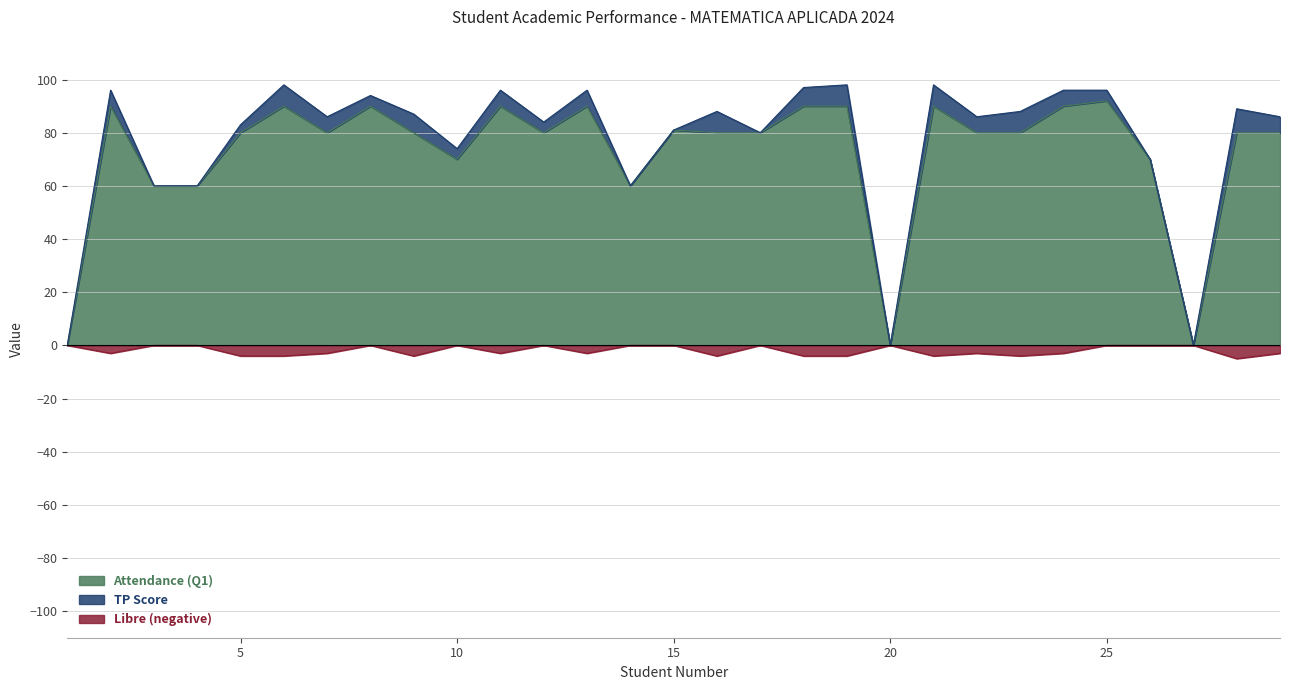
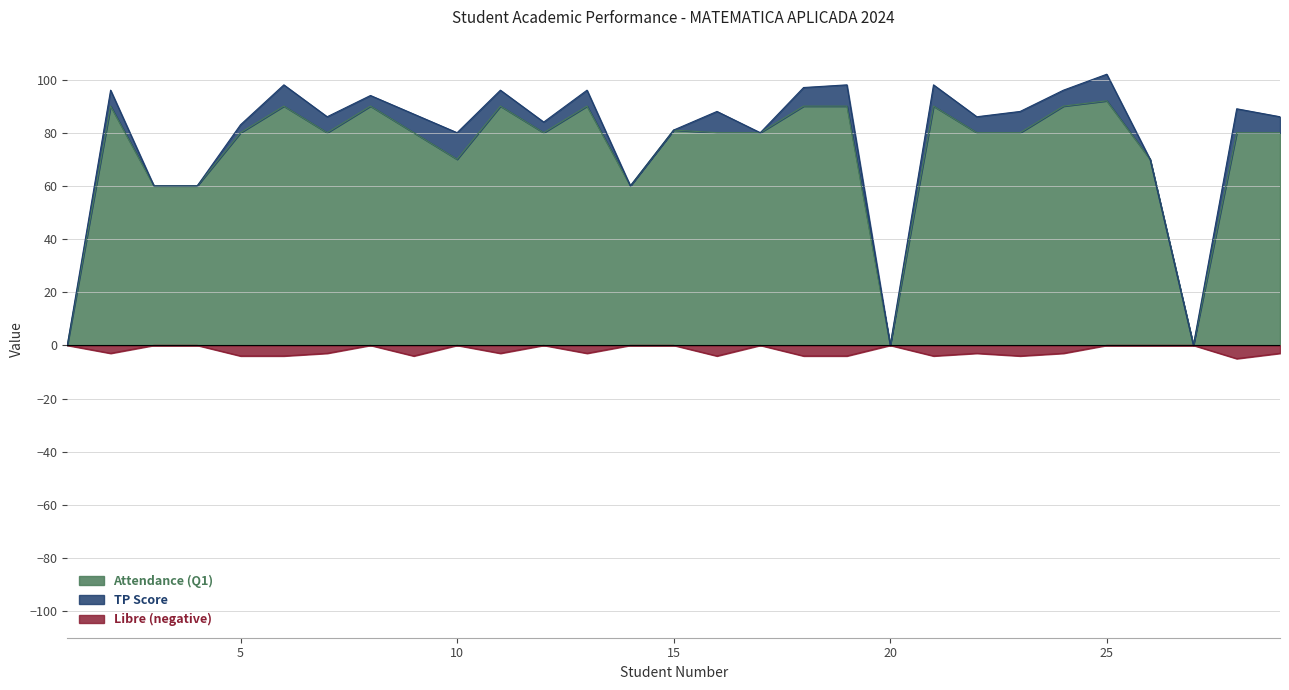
  {
    "Attendance (Q1)": {
      "5": 80,
      "10": 70,
      "25": 92
    },
    "TP Score": {
      "5": 3,
-     "10": 4,
-     "25": 4
+     "10": 10,
+     "25": 10
    }
  }
